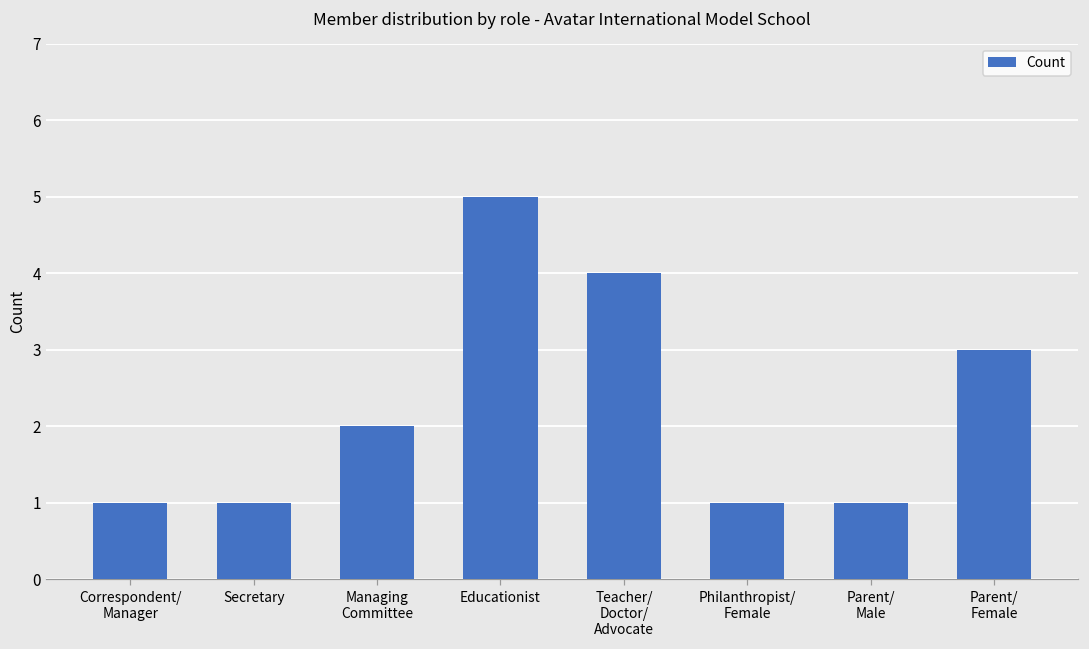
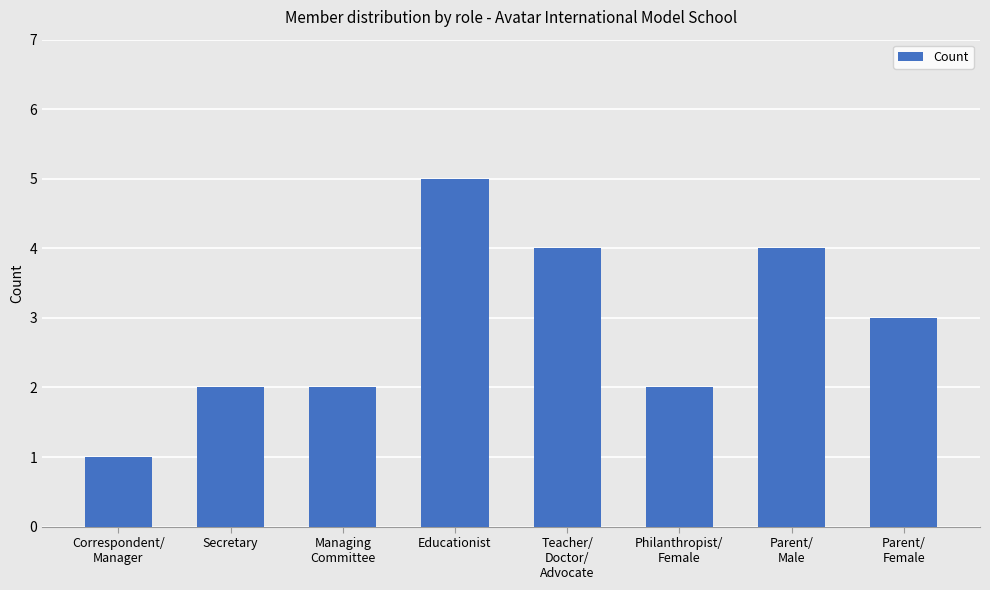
  {
    "Correspondent/ Manager": 1,
-   "Secretary": 1,
+   "Secretary": 2,
    "Managing Committee": 2,
    "Educationist": 5,
    "Teacher/ Doctor/ Advocate": 4,
-   "Philanthropist/ Female": 1,
-   "Parent/ Male": 1,
+   "Philanthropist/ Female": 2,
+   "Parent/ Male": 4,
    "Parent/ Female": 3
  }
